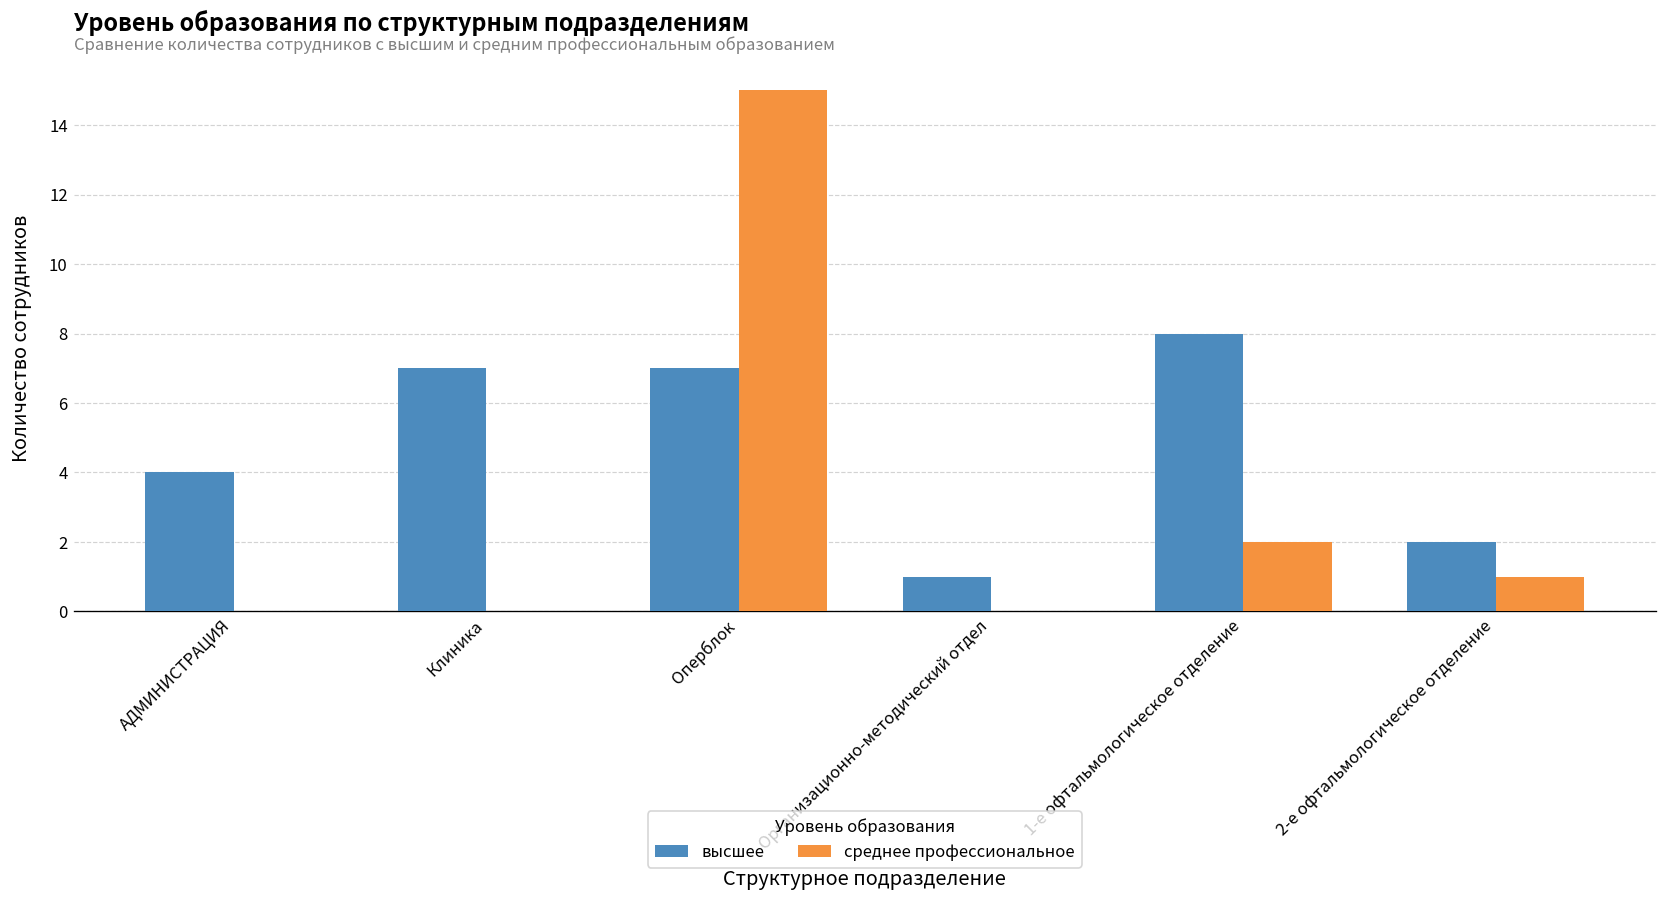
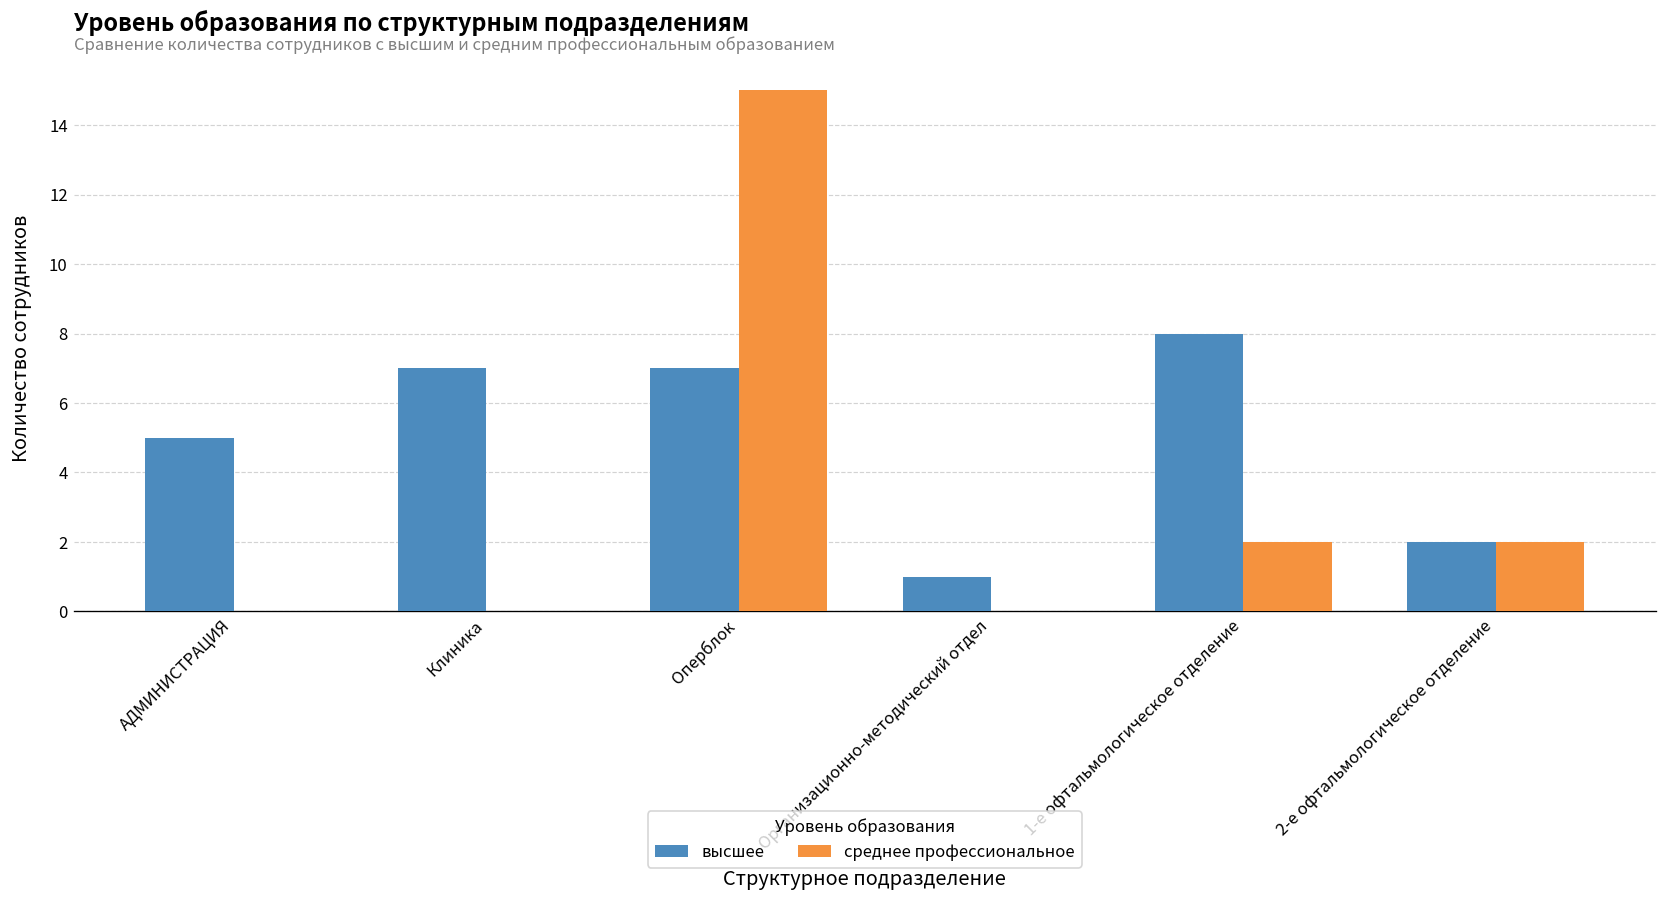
  {
    "высшее": {
-     "АДМИНИСТРАЦИЯ": 4,
+     "АДМИНИСТРАЦИЯ": 5,
      "Клиника": 7,
      "Оперблок": 7,
      "Организационно-методический отдел": 1,
      "1-е офтальмологическое отделение": 8,
      "2-е офтальмологическое отделение": 2
    },
    "среднее профессиональное": {
      "АДМИНИСТРАЦИЯ": 0,
      "Клиника": 0,
      "Оперблок": 15,
      "Организационно-методический отдел": 0,
      "1-е офтальмологическое отделение": 2,
-     "2-е офтальмологическое отделение": 1
+     "2-е офтальмологическое отделение": 2
    }
  }
